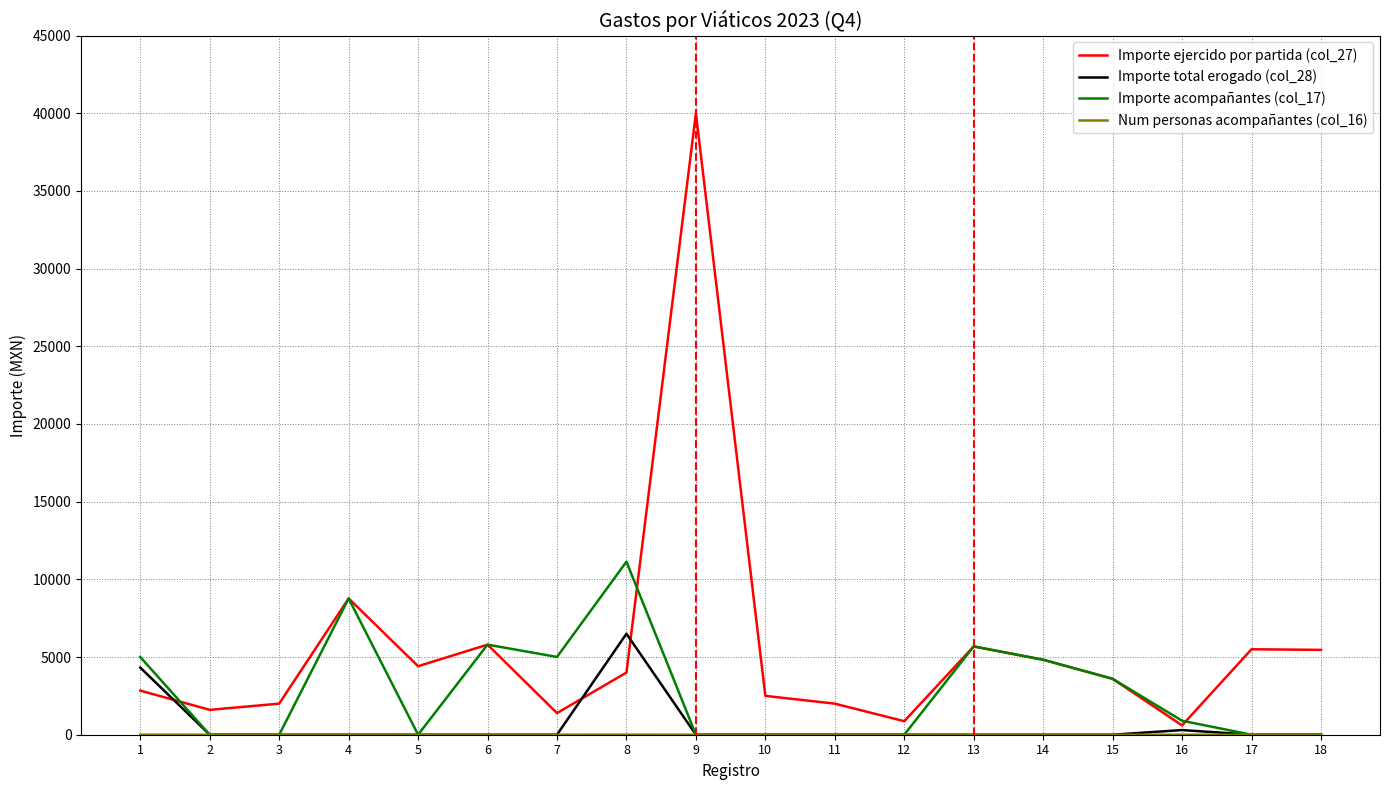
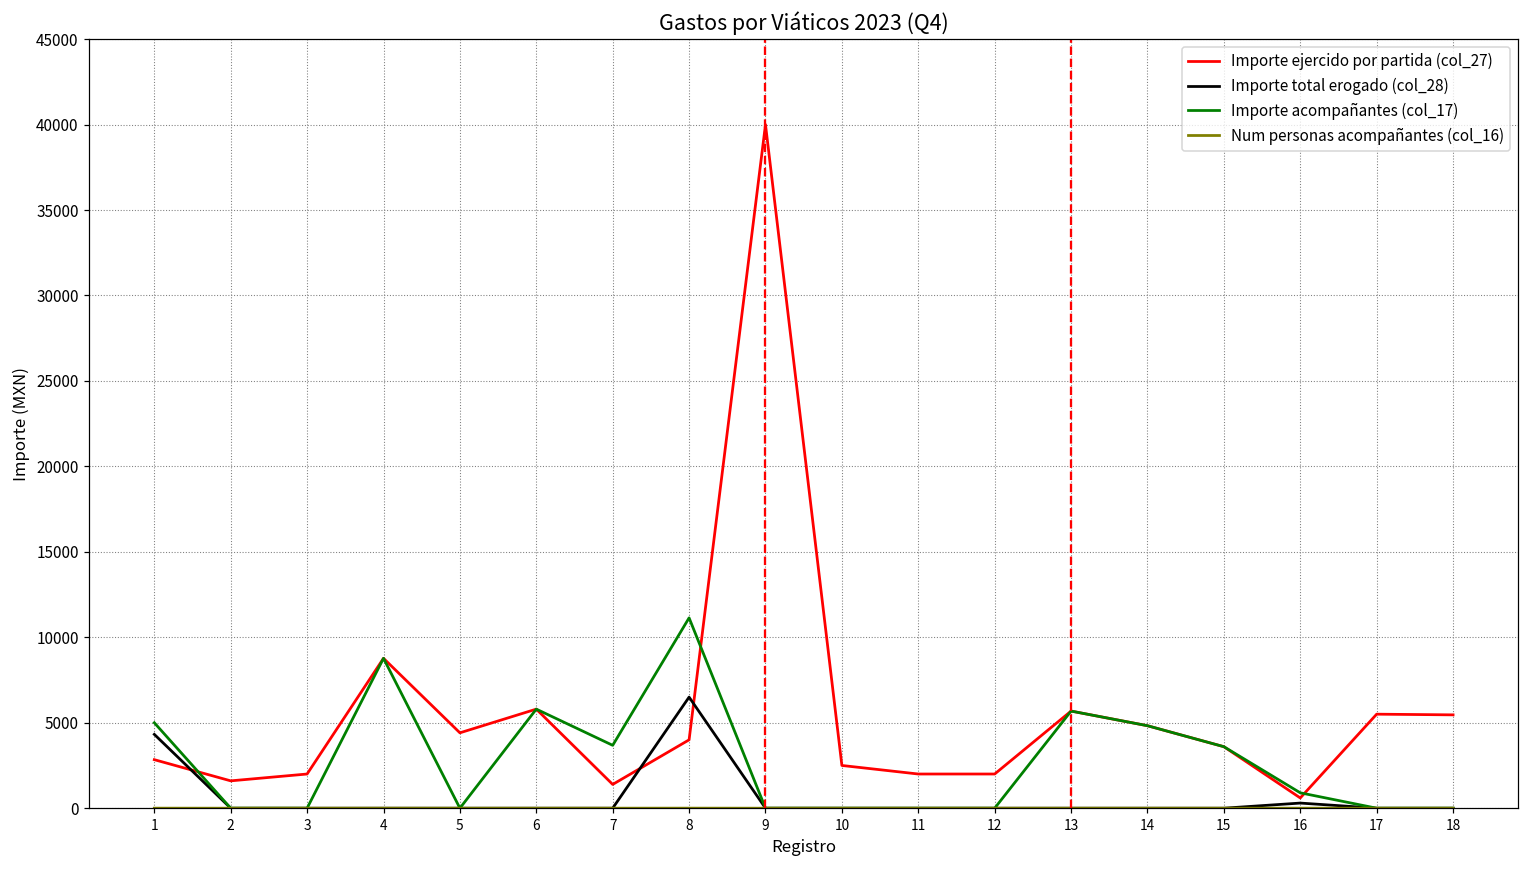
  {
    "Importe ejercido por partida (col_27)": {
      "1": 2800,
      "2": 1600,
      "3": 2000,
      "5": 4400,
      "7": 1400,
      "8": 4000,
      "9": 40000,
      "10": 2500,
      "11": 2000,
-     "12": 900,
+     "12": 2000,
      "16": 600,
      "17": 5500,
      "18": 5500
    },
    "Importe total erogado (col_28)": {
      "1": 4300,
      "8": 6500,
      "16": 300
    },
    "Importe acompañantes (col_17)": {
      "1": 5000,
-     "7": 5000,
+     "7": 3700,
      "8": 11100,
      "16": 900
    },
    "Num personas acompañantes (col_16)": {
      "1": 0,
      "8": 0,
      "16": 0
    }
  }
